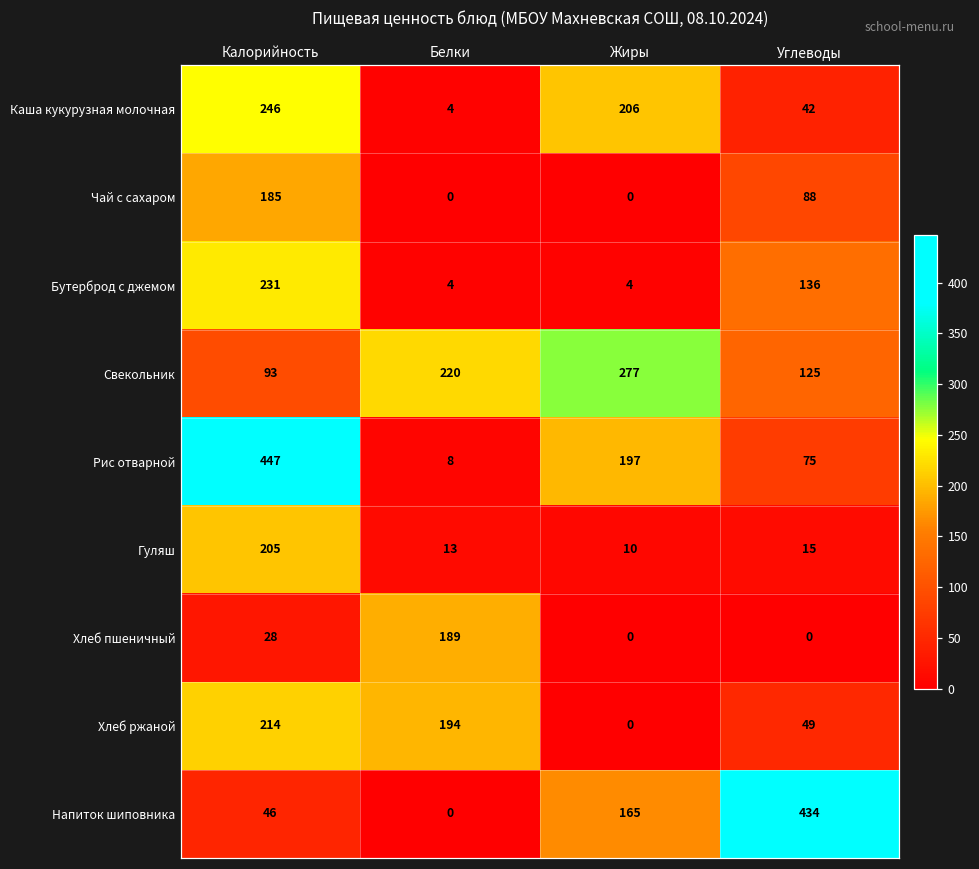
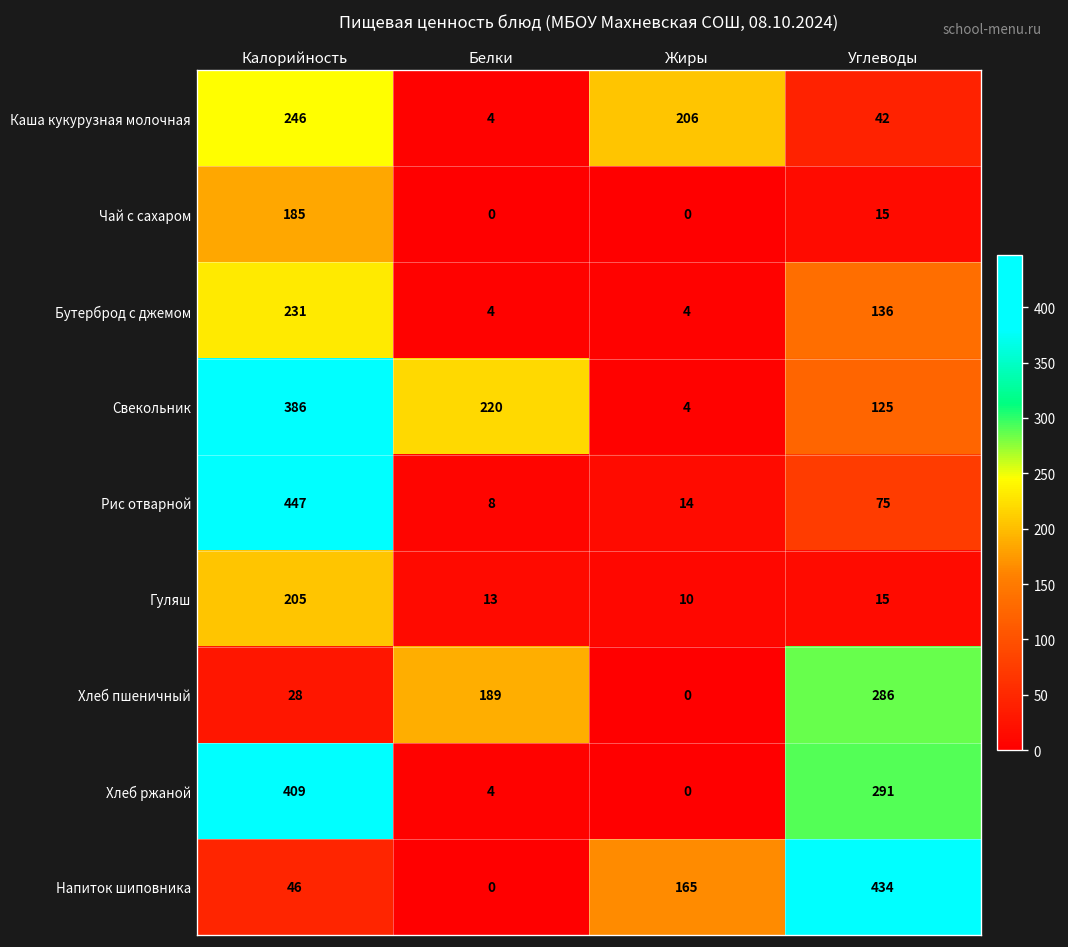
  {
    "Каша кукурузная молочная": {
      "Калорийность": 246,
      "Белки": 4,
      "Жиры": 206,
      "Углеводы": 42
    },
    "Чай с сахаром": {
      "Калорийность": 185,
      "Белки": 0,
      "Жиры": 0,
-     "Углеводы": 88
+     "Углеводы": 15
    },
    "Бутерброд с джемом": {
      "Калорийность": 231,
      "Белки": 4,
      "Жиры": 4,
      "Углеводы": 136
    },
    "Свекольник": {
-     "Калорийность": 93,
+     "Калорийность": 386,
      "Белки": 220,
-     "Жиры": 277,
+     "Жиры": 4,
      "Углеводы": 125
    },
    "Рис отварной": {
      "Калорийность": 447,
      "Белки": 8,
-     "Жиры": 197,
+     "Жиры": 14,
      "Углеводы": 75
    },
    "Гуляш": {
      "Калорийность": 205,
      "Белки": 13,
      "Жиры": 10,
      "Углеводы": 15
    },
    "Хлеб пшеничный": {
      "Калорийность": 28,
      "Белки": 189,
      "Жиры": 0,
-     "Углеводы": 0
+     "Углеводы": 286
    },
    "Хлеб ржаной": {
-     "Калорийность": 214,
-     "Белки": 194,
+     "Калорийность": 409,
+     "Белки": 4,
      "Жиры": 0,
-     "Углеводы": 49
+     "Углеводы": 291
    },
    "Напиток шиповника": {
      "Калорийность": 46,
      "Белки": 0,
      "Жиры": 165,
      "Углеводы": 434
    }
  }
